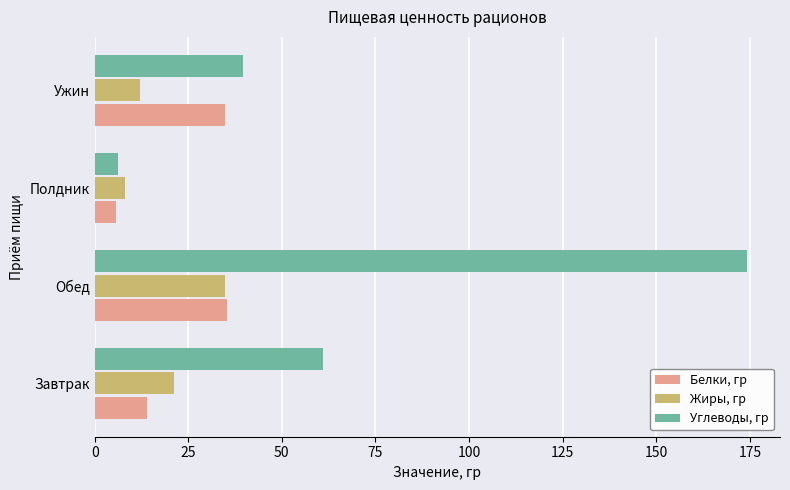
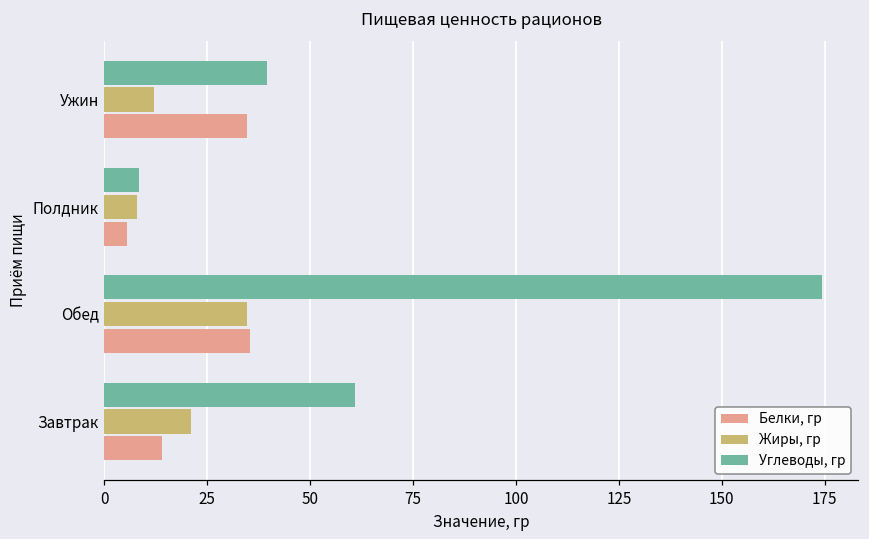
  {
    "Углеводы, гр": {
      "Ужин": 40,
-     "Полдник": 6,
+     "Полдник": 8,
      "Обед": 174,
      "Завтрак": 61
    }
  }
